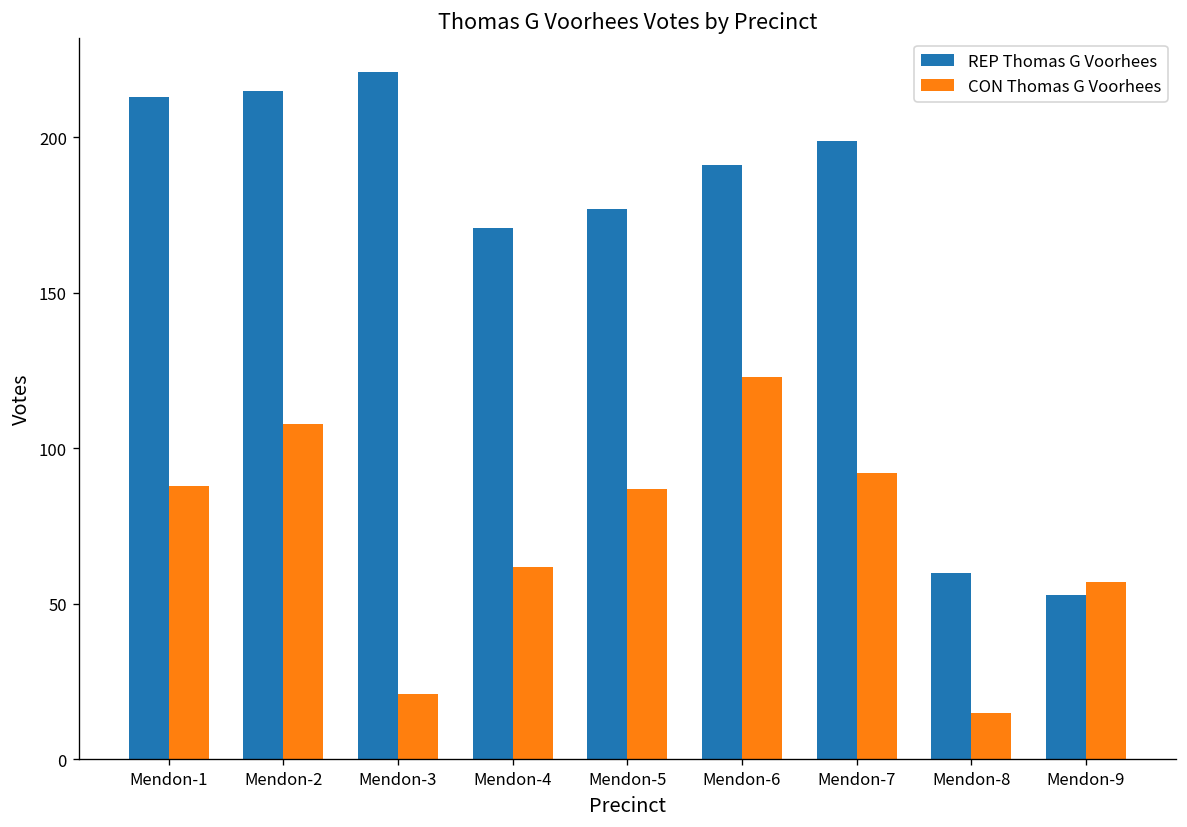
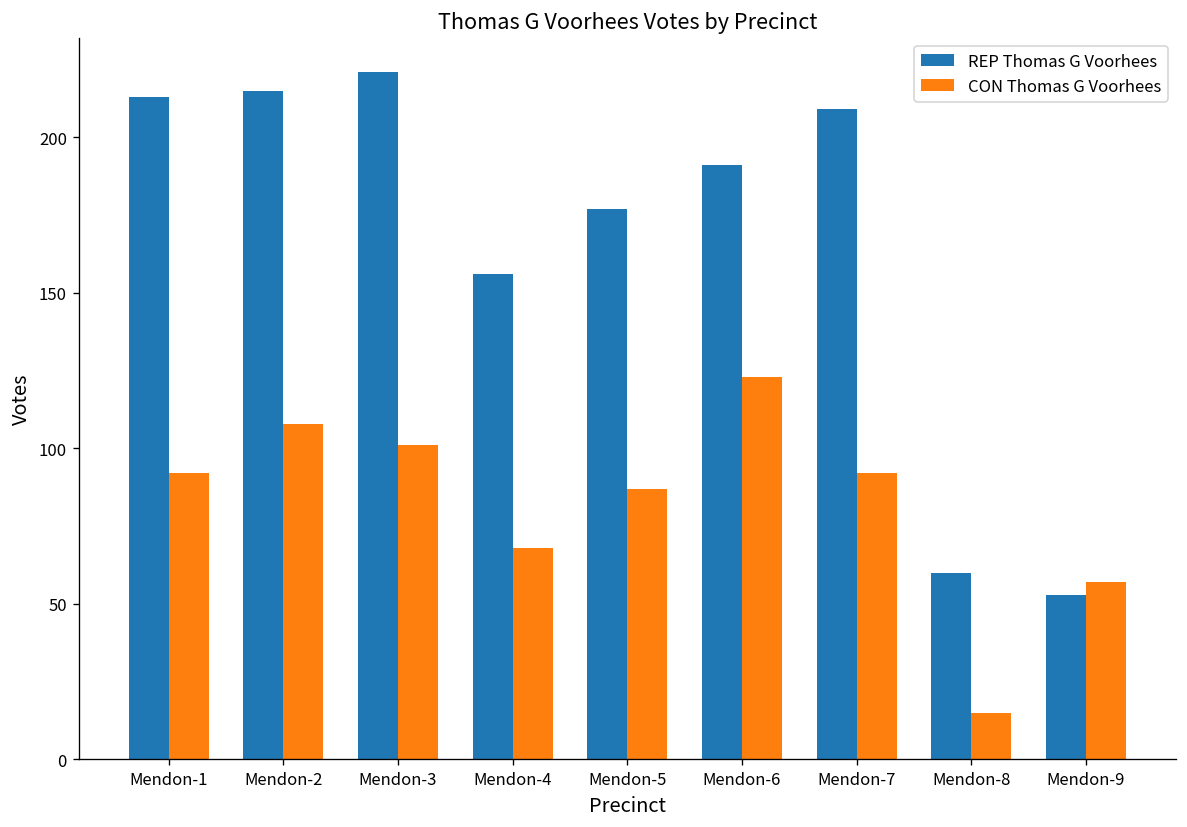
  {
    "REP Thomas G Voorhees": {
      "Mendon-1": 213,
      "Mendon-2": 215,
      "Mendon-3": 221,
-     "Mendon-4": 171,
+     "Mendon-4": 156,
      "Mendon-5": 177,
      "Mendon-6": 191,
-     "Mendon-7": 199,
+     "Mendon-7": 209,
      "Mendon-8": 60,
      "Mendon-9": 53
    },
    "CON Thomas G Voorhees": {
-     "Mendon-1": 88,
+     "Mendon-1": 92,
      "Mendon-2": 108,
-     "Mendon-3": 21,
-     "Mendon-4": 62,
+     "Mendon-3": 101,
+     "Mendon-4": 68,
      "Mendon-5": 87,
      "Mendon-6": 123,
      "Mendon-7": 92,
      "Mendon-8": 15,
      "Mendon-9": 57
    }
  }
